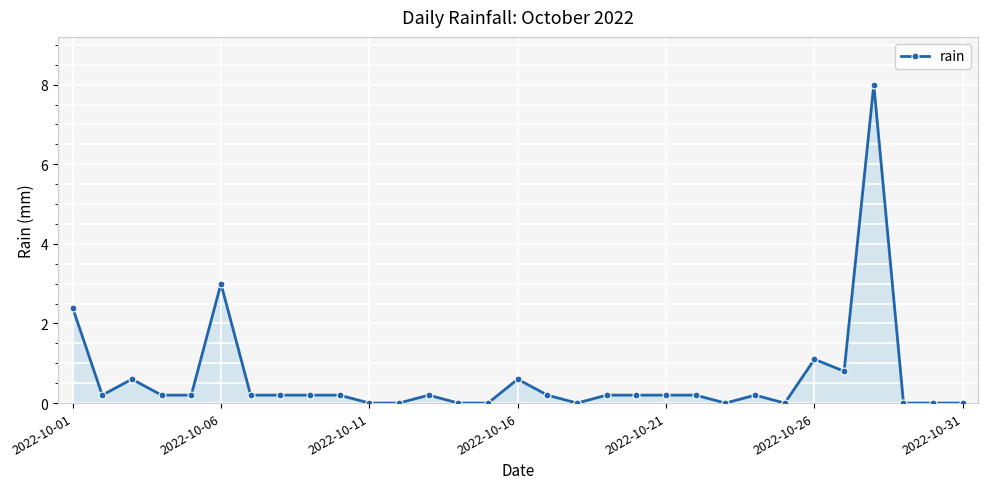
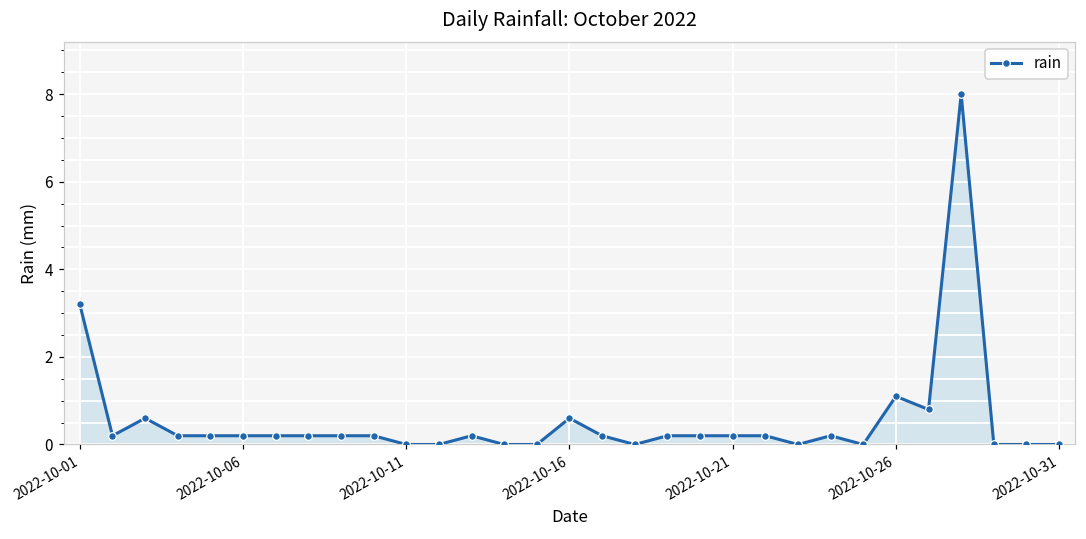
  {
-   "2022-10-01": 2.4,
-   "2022-10-06": 3.0,
+   "2022-10-01": 3.2,
+   "2022-10-06": 0.2,
    "2022-10-11": 0.0,
    "2022-10-16": 0.6,
    "2022-10-21": 0.2,
    "2022-10-26": 1.1,
    "2022-10-31": 0.0
  }
